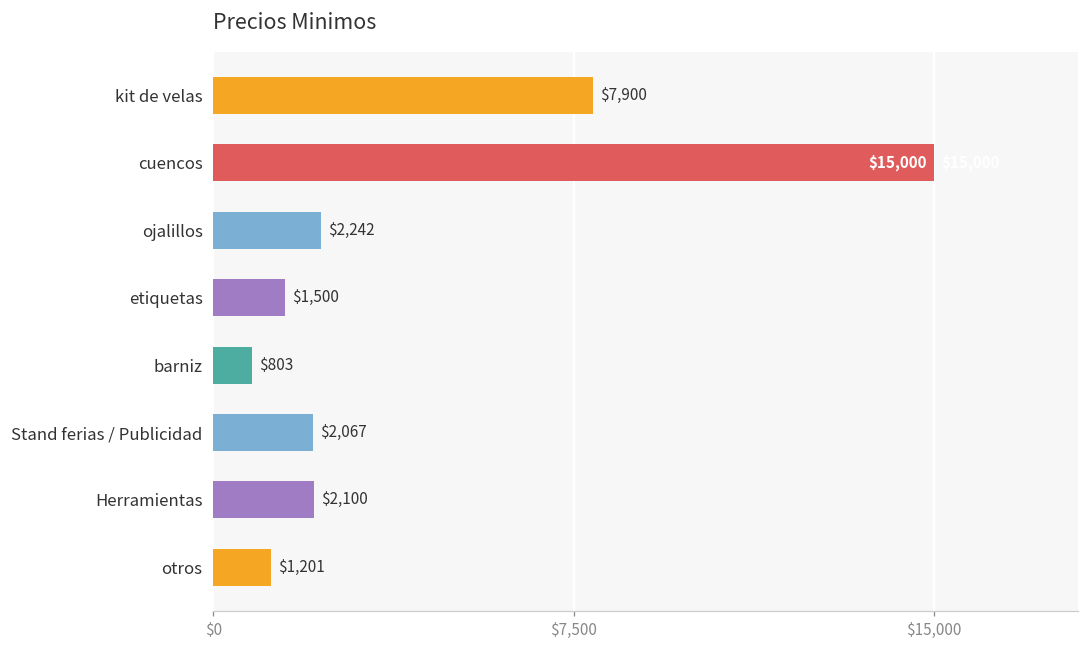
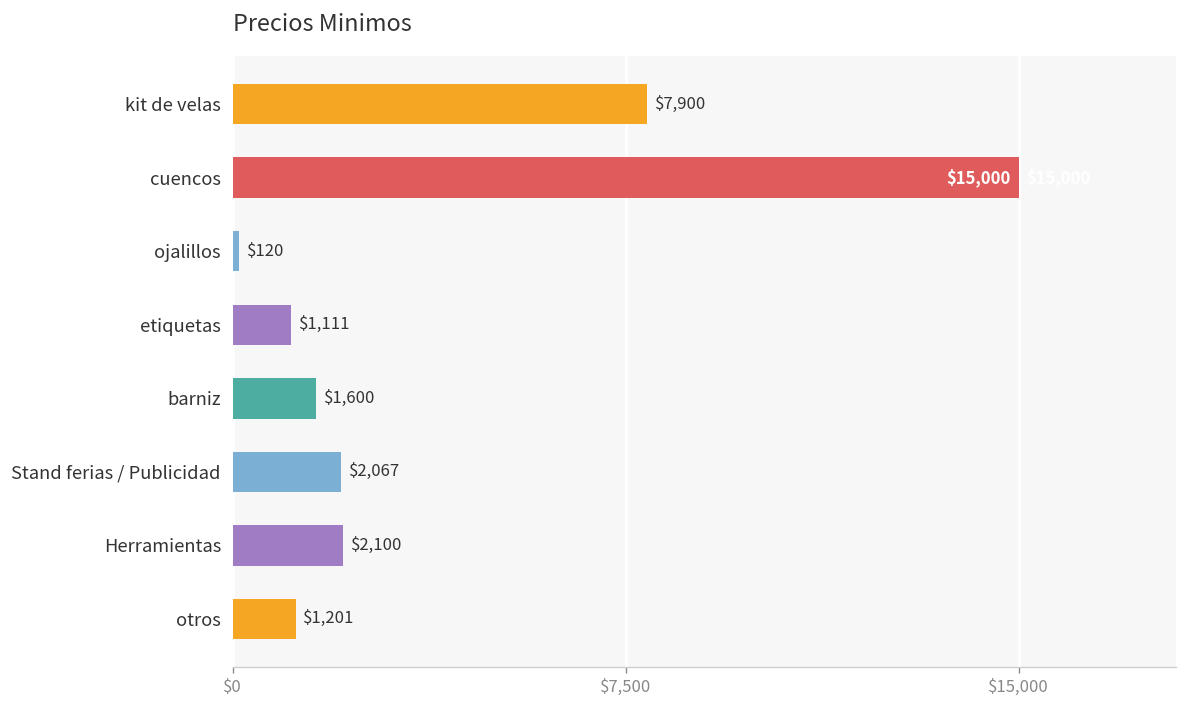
  {
    "kit de velas": "$7,900",
    "cuencos": "$15,000",
-   "ojalillos": "$2,242",
-   "etiquetas": "$1,500",
-   "barniz": "$803",
+   "ojalillos": "$120",
+   "etiquetas": "$1,111",
+   "barniz": "$1,600",
    "Stand ferias / Publicidad": "$2,067",
    "Herramientas": "$2,100",
    "otros": "$1,201"
  }
